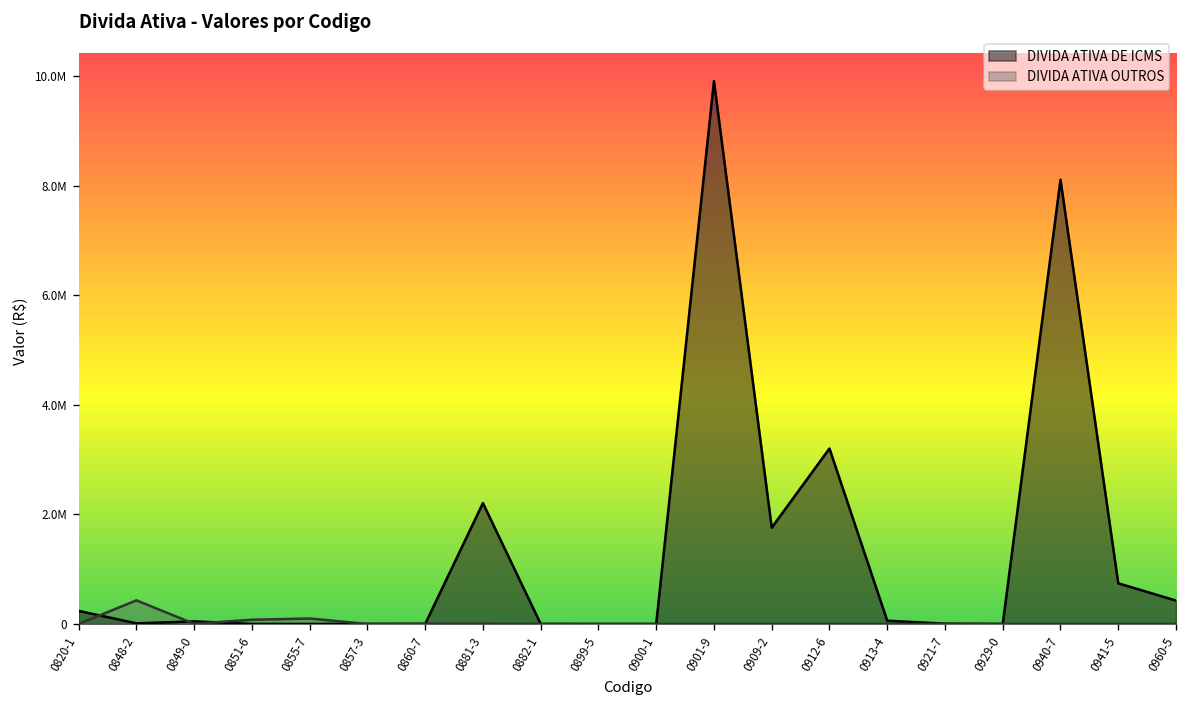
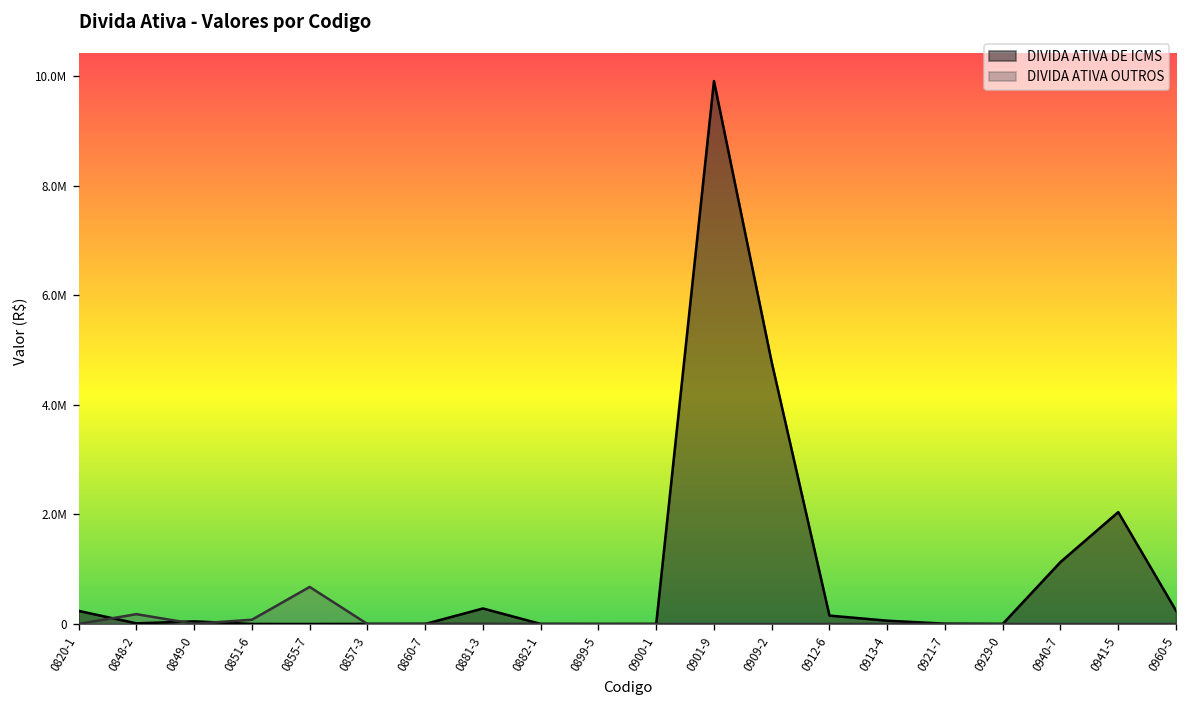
  {
    "DIVIDA ATIVA DE ICMS": {
      "0820-1": 200000,
      "0848-2": 0,
      "0851-6": 0,
      "0855-7": 0,
-     "0881-3": 2200000,
+     "0881-3": 300000,
      "0901-9": 9900000,
-     "0909-2": 1800000,
-     "0912-6": 3200000,
+     "0909-2": 4800000,
+     "0912-6": 200000,
      "0913-4": 100000,
-     "0940-7": 8100000,
-     "0941-5": 700000,
-     "0960-5": 400000
+     "0940-7": 1100000,
+     "0941-5": 2000000,
+     "0960-5": 200000
    },
    "DIVIDA ATIVA OUTROS": {
      "0820-1": 0,
-     "0848-2": 400000,
+     "0848-2": 200000,
      "0851-6": 100000,
-     "0855-7": 100000,
+     "0855-7": 700000,
      "0881-3": 0,
      "0901-9": 0,
      "0909-2": 0,
      "0912-6": 0,
      "0913-4": 0,
      "0940-7": 0,
      "0941-5": 0,
      "0960-5": 0
    }
  }
